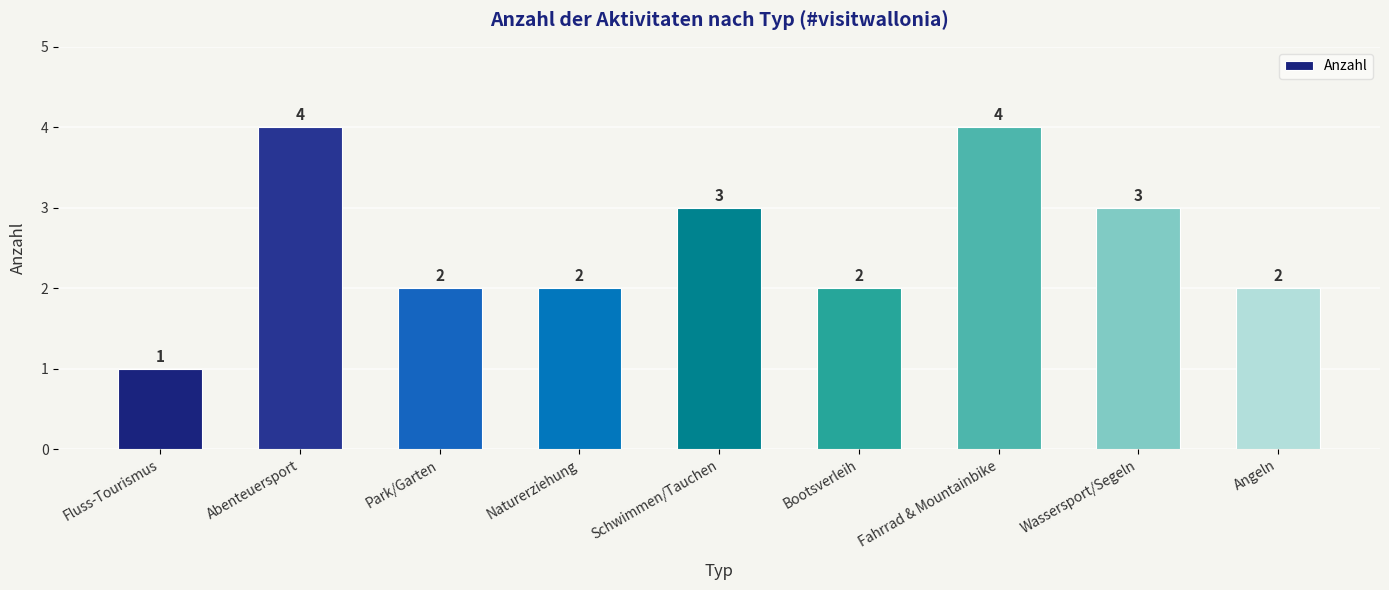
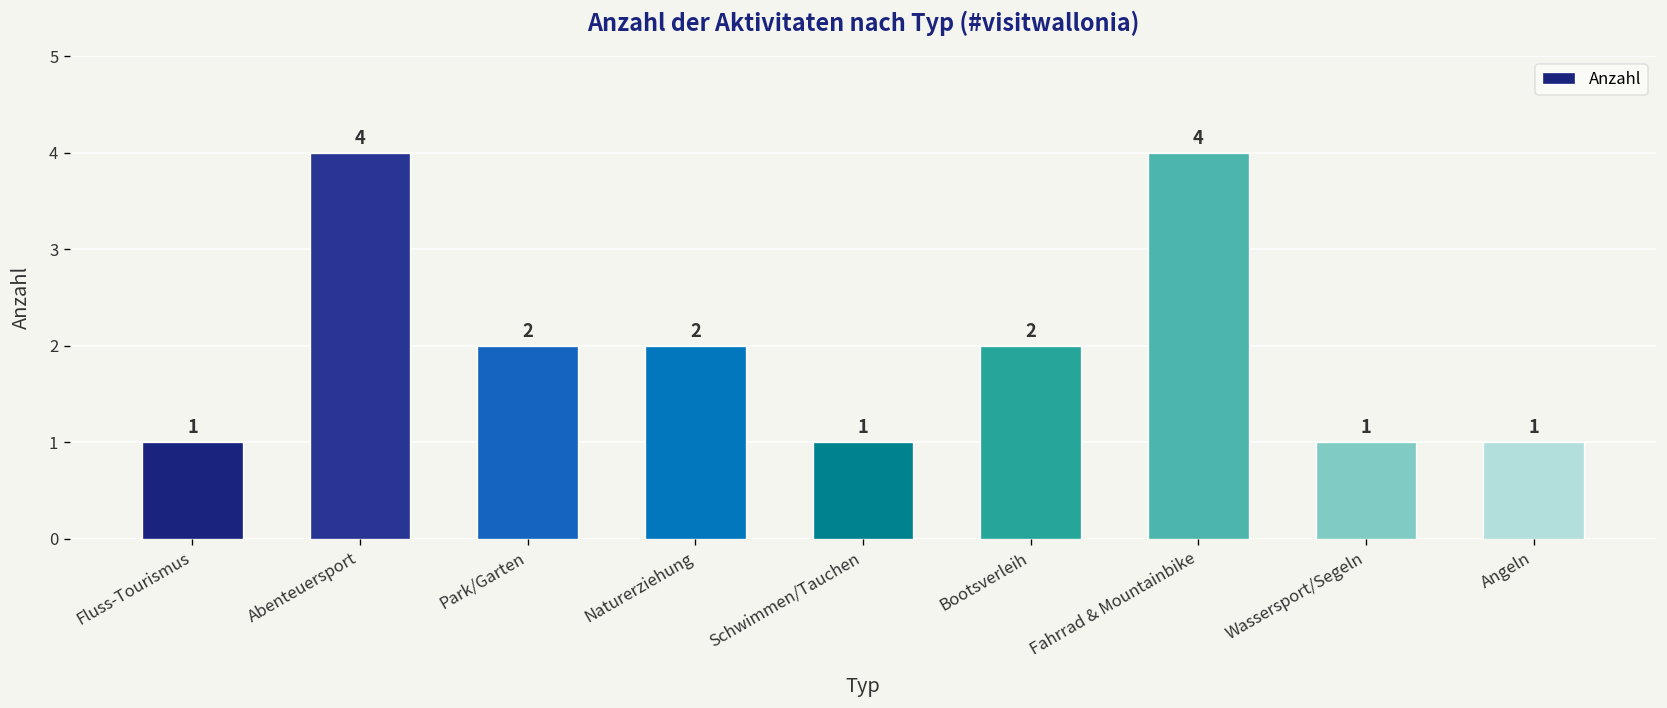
  {
    "Fluss-Tourismus": 1,
    "Abenteuersport": 4,
    "Park/Garten": 2,
    "Naturerziehung": 2,
-   "Schwimmen/Tauchen": 3,
+   "Schwimmen/Tauchen": 1,
    "Bootsverleih": 2,
    "Fahrrad & Mountainbike": 4,
-   "Wassersport/Segeln": 3,
-   "Angeln": 2
+   "Wassersport/Segeln": 1,
+   "Angeln": 1
  }
